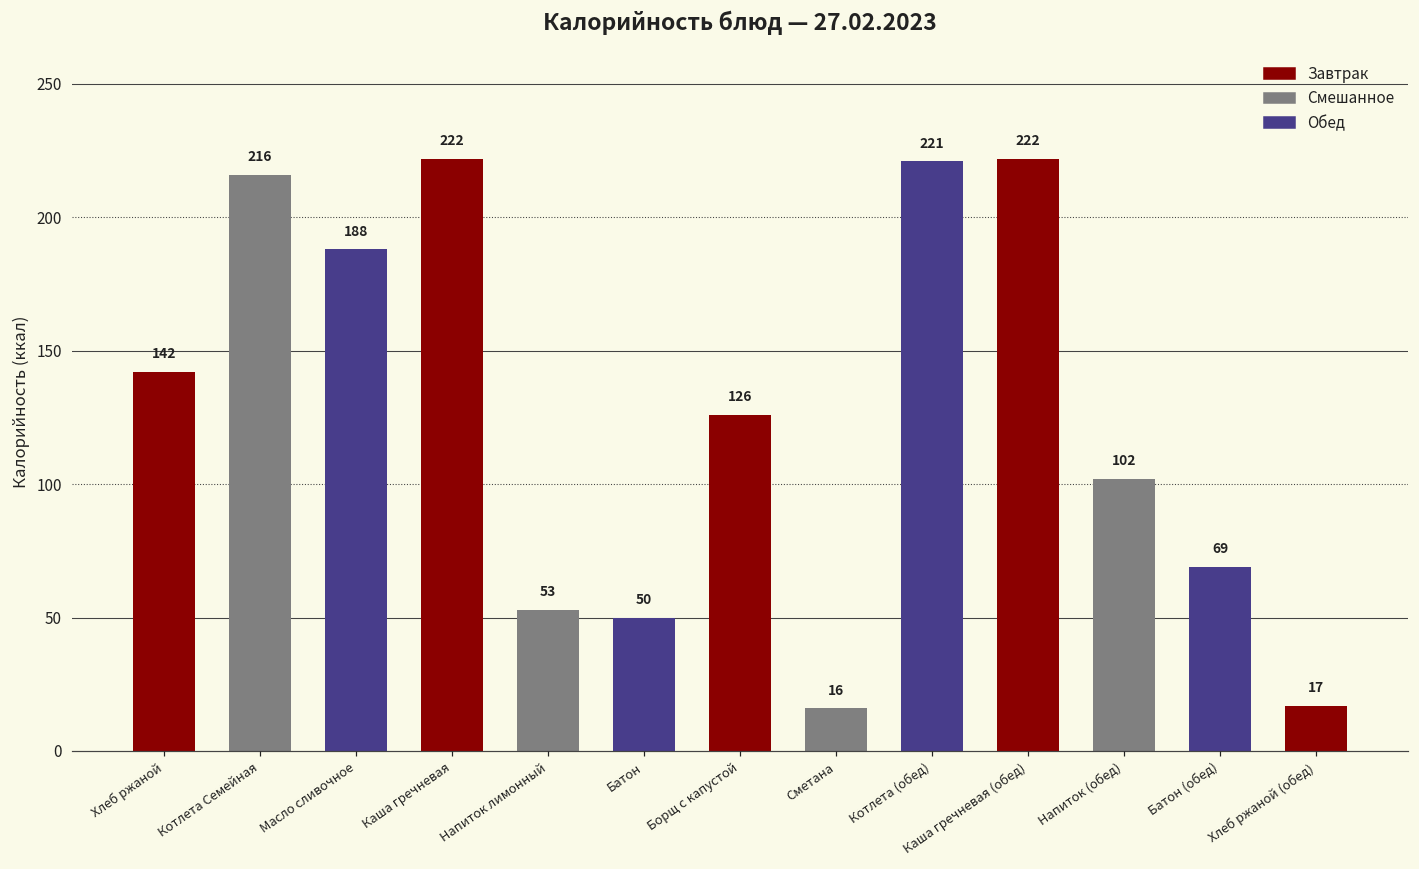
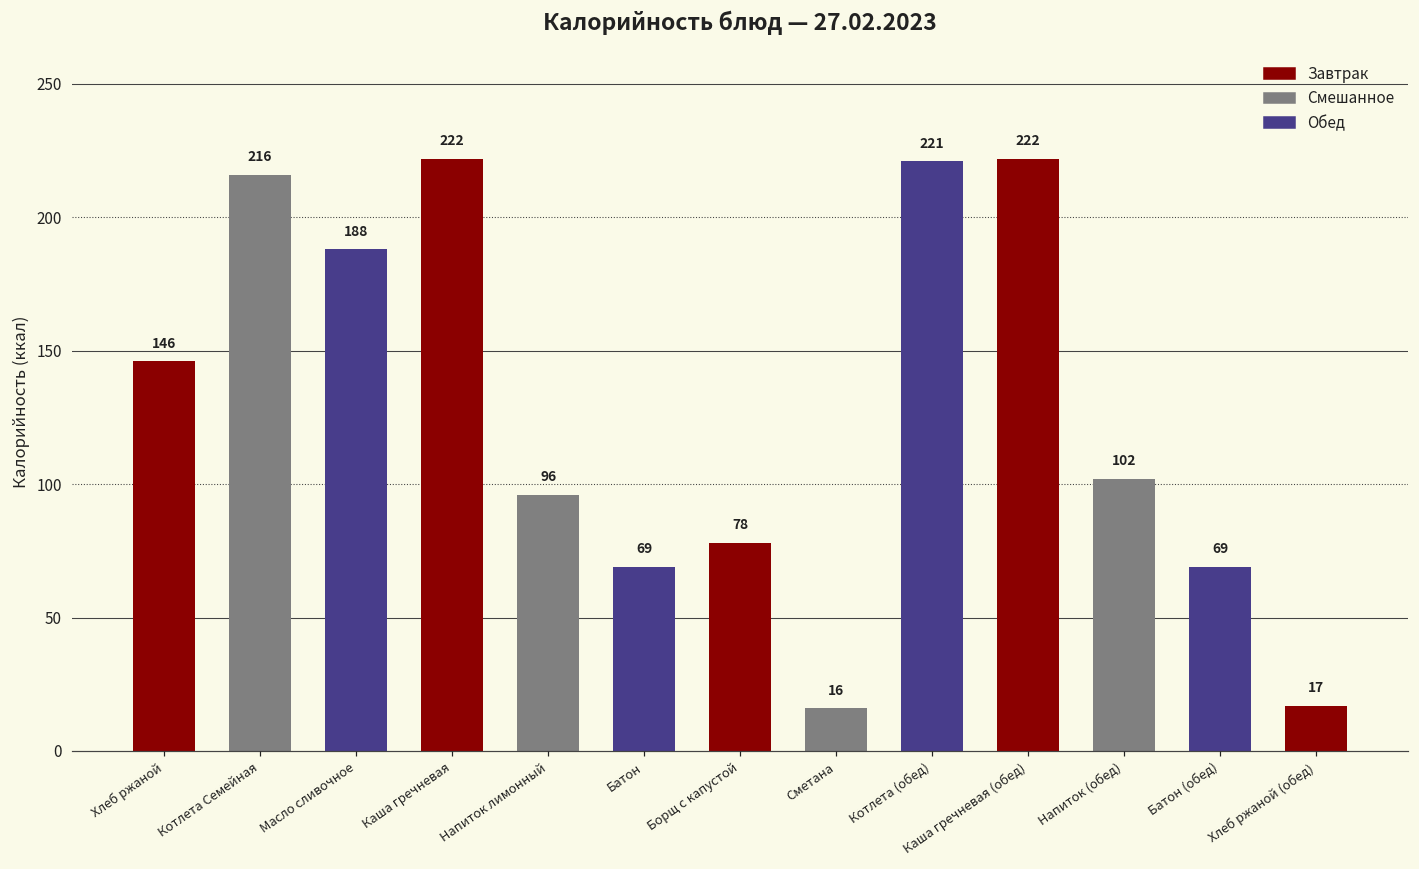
  {
-   "Хлеб ржаной": 142,
+   "Хлеб ржаной": 146,
    "Котлета Семейная": 216,
    "Масло сливочное": 188,
    "Каша гречневая": 222,
-   "Напиток лимонный": 53,
-   "Батон": 50,
-   "Борщ с капустой": 126,
+   "Напиток лимонный": 96,
+   "Батон": 69,
+   "Борщ с капустой": 78,
    "Сметана": 16,
    "Котлета (обед)": 221,
    "Каша гречневая (обед)": 222,
    "Напиток (обед)": 102,
    "Батон (обед)": 69,
    "Хлеб ржаной (обед)": 17
  }
